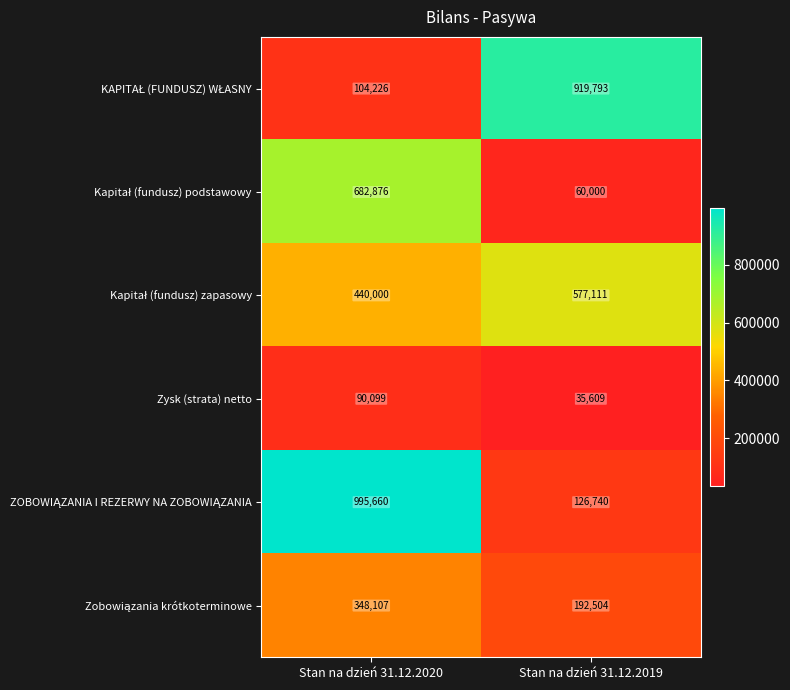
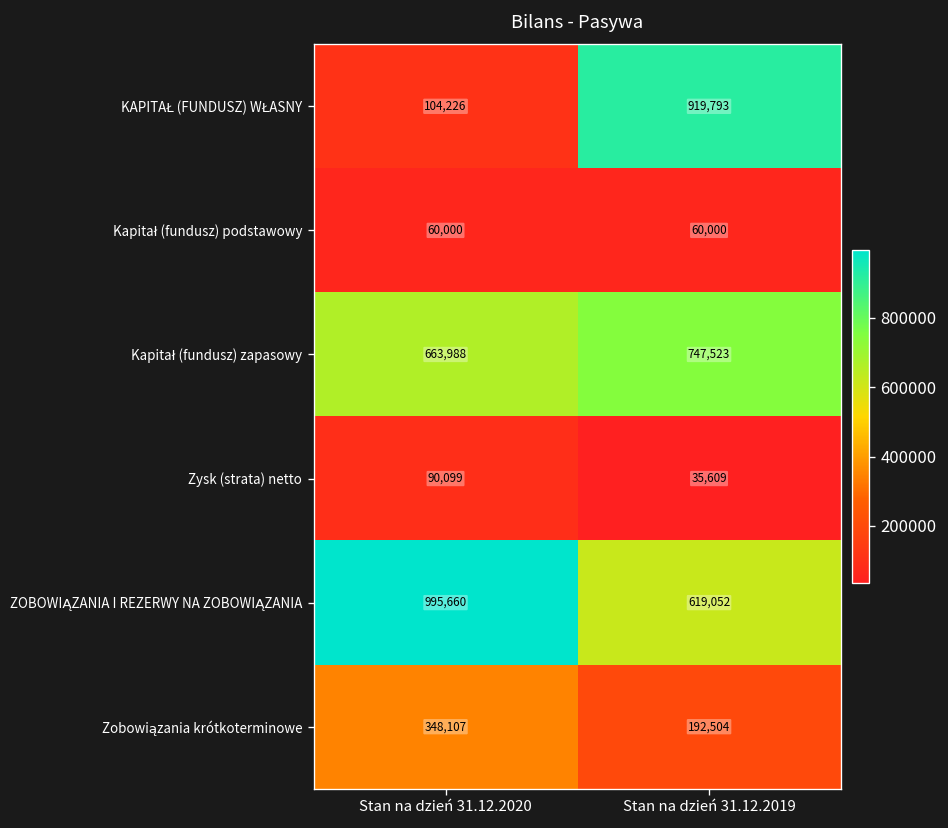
  {
    "Kapitał (fundusz) podstawowy": {
-     "Stan na dzień 31.12.2020": "682,876"
+     "Stan na dzień 31.12.2020": "60,000"
    },
    "Kapitał (fundusz) zapasowy": {
-     "Stan na dzień 31.12.2020": "440,000",
-     "Stan na dzień 31.12.2019": "577,111"
+     "Stan na dzień 31.12.2020": "663,988",
+     "Stan na dzień 31.12.2019": "747,523"
    },
    "ZOBOWIĄZANIA I REZERWY NA ZOBOWIĄZANIA": {
-     "Stan na dzień 31.12.2019": "126,740"
+     "Stan na dzień 31.12.2019": "619,052"
    }
  }
